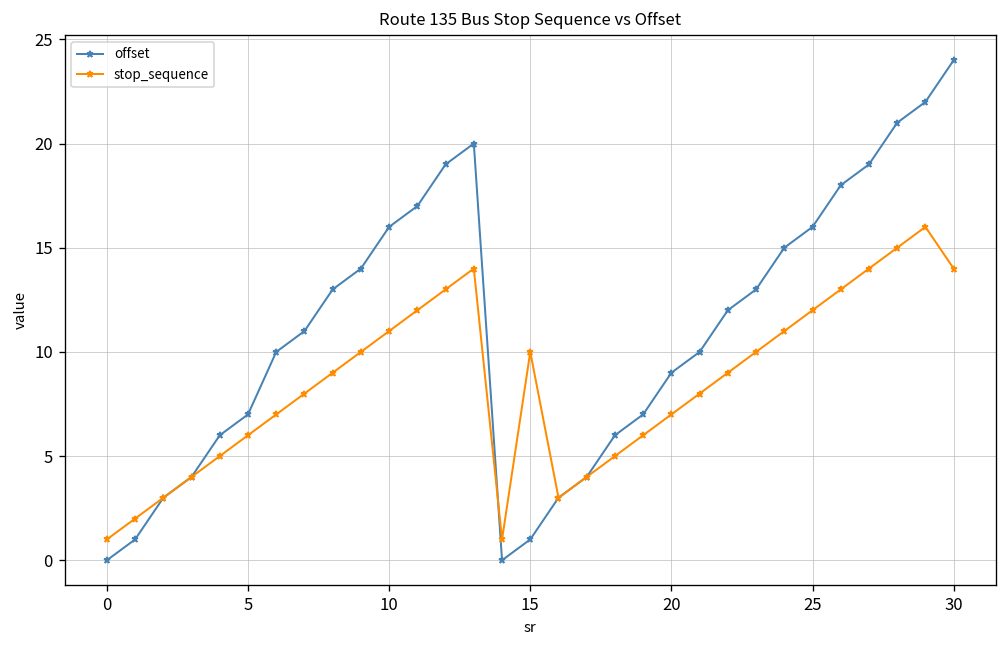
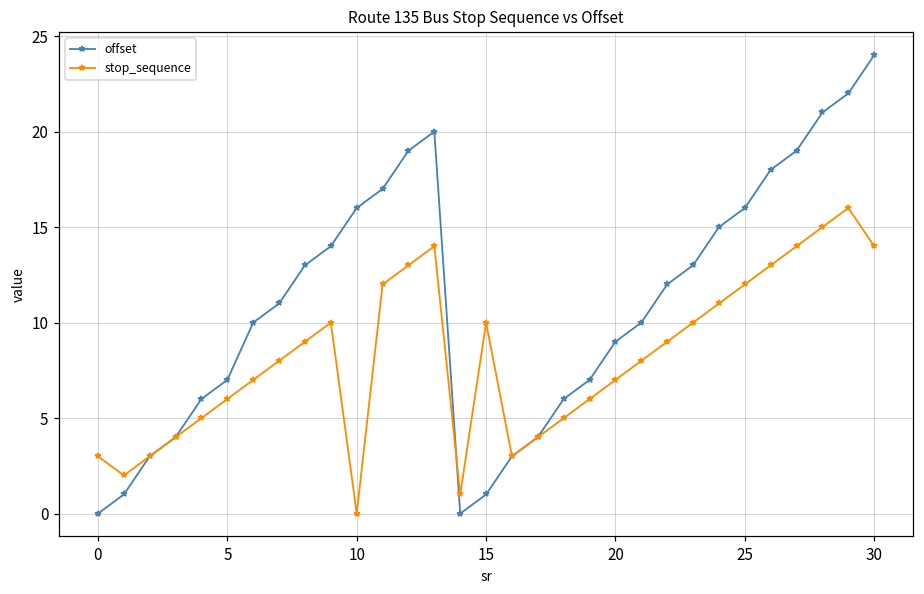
  {
    "offset": {
      "0": 0,
      "5": 7,
      "10": 16,
      "15": 1,
      "20": 9,
      "25": 16,
      "30": 24
    },
    "stop_sequence": {
-     "0": 1,
+     "0": 3,
      "5": 6,
-     "10": 11,
+     "10": 0,
      "15": 10,
      "20": 7,
      "25": 12,
      "30": 14
    }
  }
